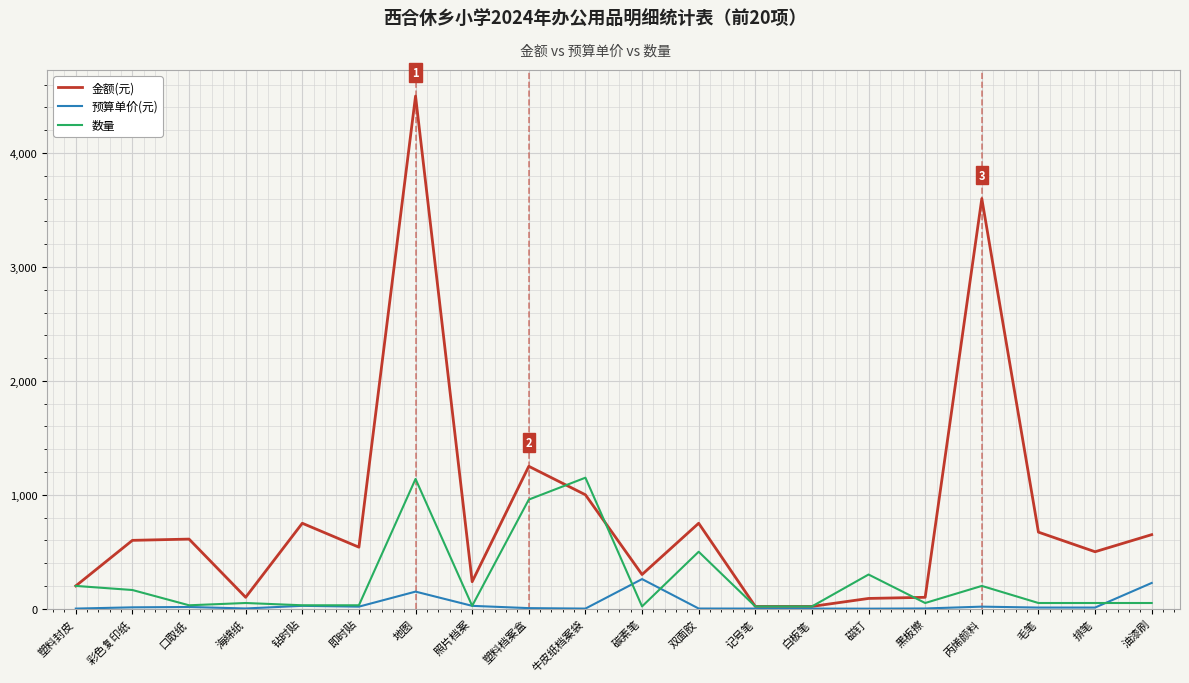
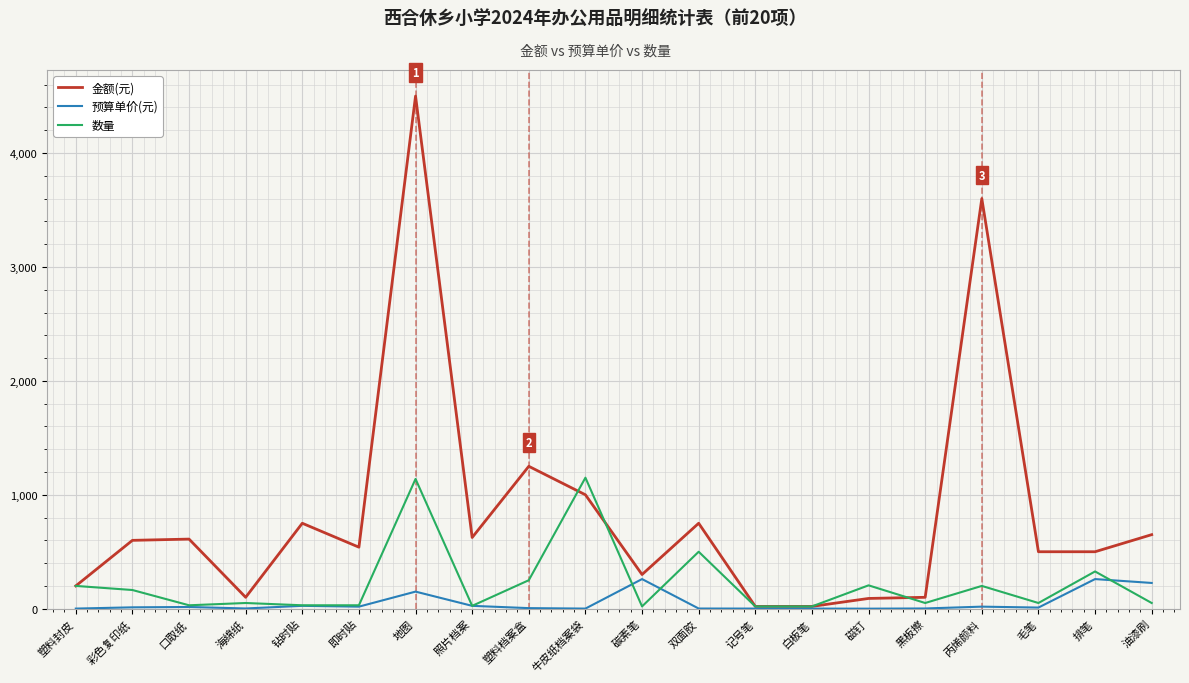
  {
    "金额(元)": {
      "彩色复印纸": "600",
      "口取纸": "610",
      "海绵纸": "100",
      "钻时贴": "750",
      "即时贴": "540",
-     "照片档案": "240",
+     "照片档案": "630",
      "牛皮纸档案袋": "1,000",
      "碳素笔": "300",
      "双面胶": "750",
      "磁钉": "90",
      "黑板擦": "100",
-     "毛笔": "670",
+     "毛笔": "500",
      "排笔": "500",
      "油漆刷": "650"
    },
    "预算单价(元)": {
      "塑料封皮": "0",
      "彩色复印纸": "10",
      "海绵纸": "0",
      "地图": "150",
      "塑料档案盒": "10",
      "牛皮纸档案袋": "0",
      "碳素笔": "260",
      "双面胶": "0",
      "磁钉": "0",
      "黑板擦": "0",
      "丙烯颜料": "20",
      "毛笔": "10",
-     "排笔": "10",
+     "排笔": "260",
      "油漆刷": "230"
    },
    "数量": {
      "彩色复印纸": "160",
      "海绵纸": "50",
      "地图": "1,140",
-     "塑料档案盒": "960",
+     "塑料档案盒": "250",
      "牛皮纸档案袋": "1,150",
      "碳素笔": "20",
      "双面胶": "500",
-     "磁钉": "300",
+     "磁钉": "210",
      "黑板擦": "50",
      "丙烯颜料": "200",
      "毛笔": "50",
-     "排笔": "50",
+     "排笔": "330",
      "油漆刷": "50"
    }
  }
